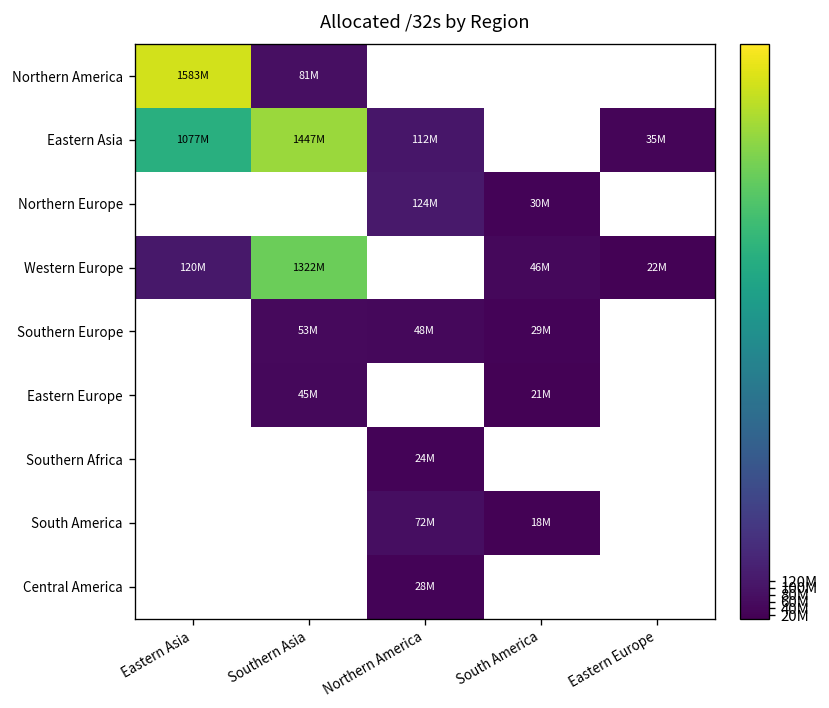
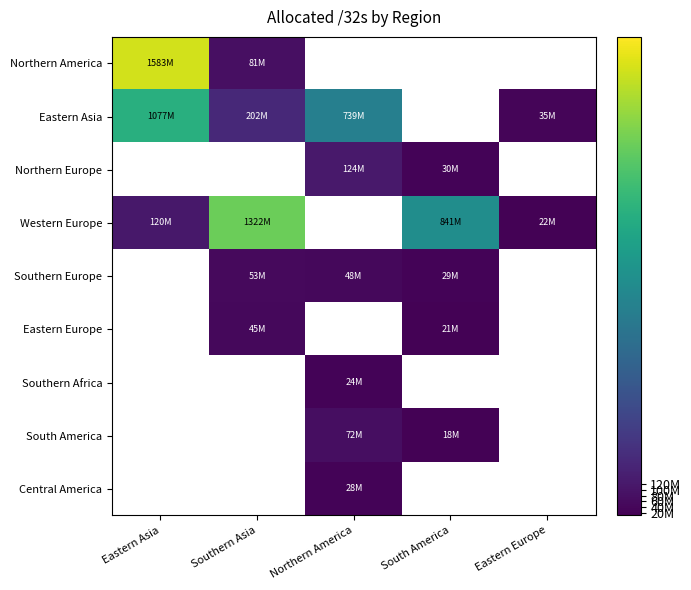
  {
    "Northern America": {
      "Eastern Asia": "1583M",
      "Southern Asia": "81M"
    },
    "Eastern Asia": {
      "Eastern Asia": "1077M",
-     "Southern Asia": "1447M",
-     "Northern America": "112M",
+     "Southern Asia": "202M",
+     "Northern America": "739M",
      "Eastern Europe": "35M"
    },
    "Northern Europe": {
      "Northern America": "124M",
      "South America": "30M"
    },
    "Western Europe": {
      "Eastern Asia": "120M",
      "Southern Asia": "1322M",
-     "South America": "46M",
+     "South America": "841M",
      "Eastern Europe": "22M"
    },
    "Southern Europe": {
      "Southern Asia": "53M",
      "Northern America": "48M",
      "South America": "29M"
    },
    "Eastern Europe": {
      "Southern Asia": "45M",
      "South America": "21M"
    },
    "Southern Africa": {
      "Northern America": "24M"
    },
    "South America": {
      "Northern America": "72M",
      "South America": "18M"
    },
    "Central America": {
      "Northern America": "28M"
    }
  }
